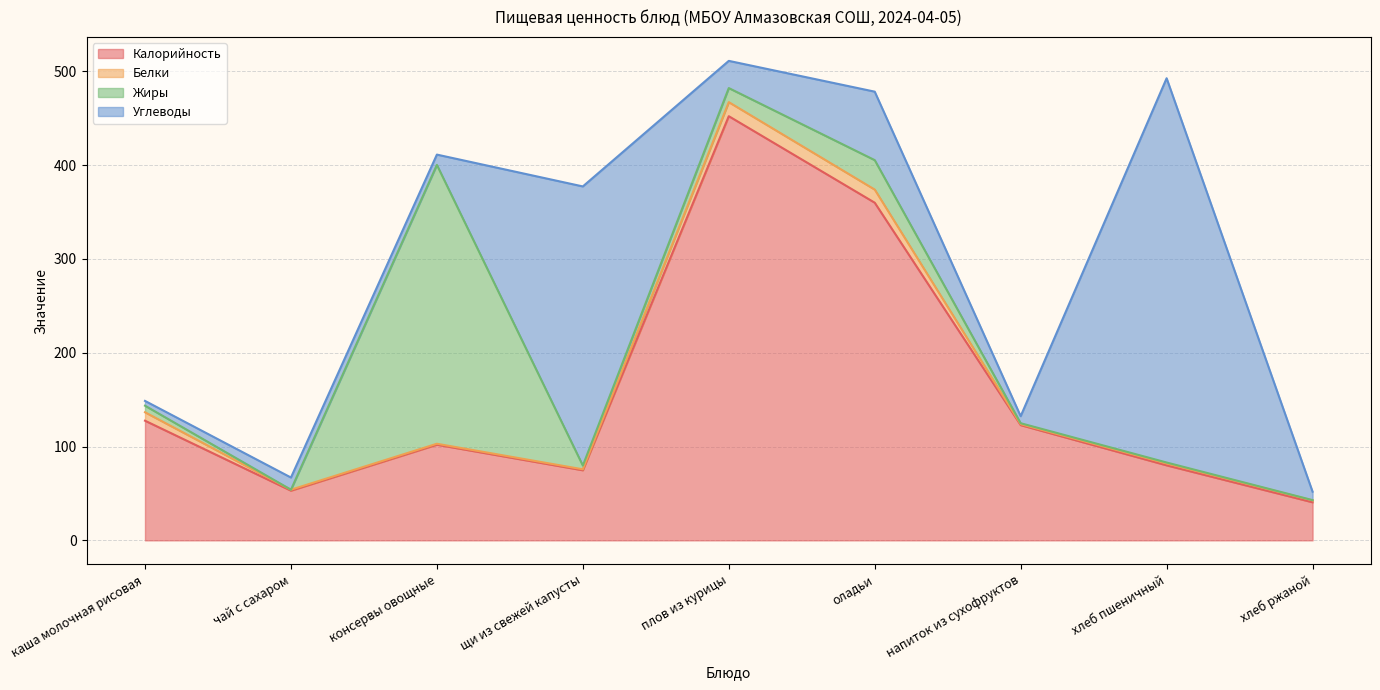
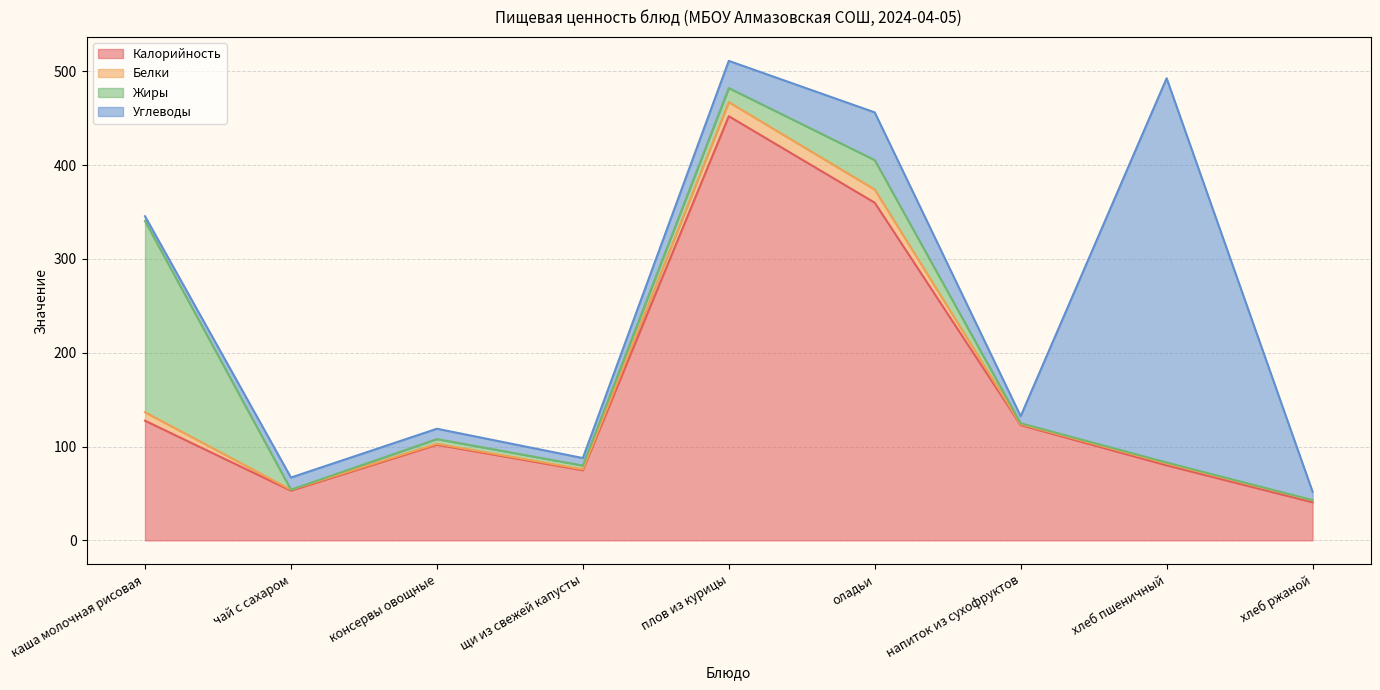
  {
    "Жиры": {
-     "каша молочная рисовая": 10,
-     "консервы овощные": 300,
+     "каша молочная рисовая": 200,
+     "консервы овощные": 10,
      "щи из свежей капусты": 0,
      "плов из курицы": 20,
      "оладьи": 30
    },
    "Углеводы": {
      "каша молочная рисовая": 10,
      "чай с сахаром": 10,
      "консервы овощные": 10,
-     "щи из свежей капусты": 300,
+     "щи из свежей капусты": 10,
      "плов из курицы": 30,
-     "оладьи": 70,
+     "оладьи": 50,
      "напиток из сухофруктов": 10,
      "хлеб пшеничный": 410,
      "хлеб ржаной": 10
    }
  }
